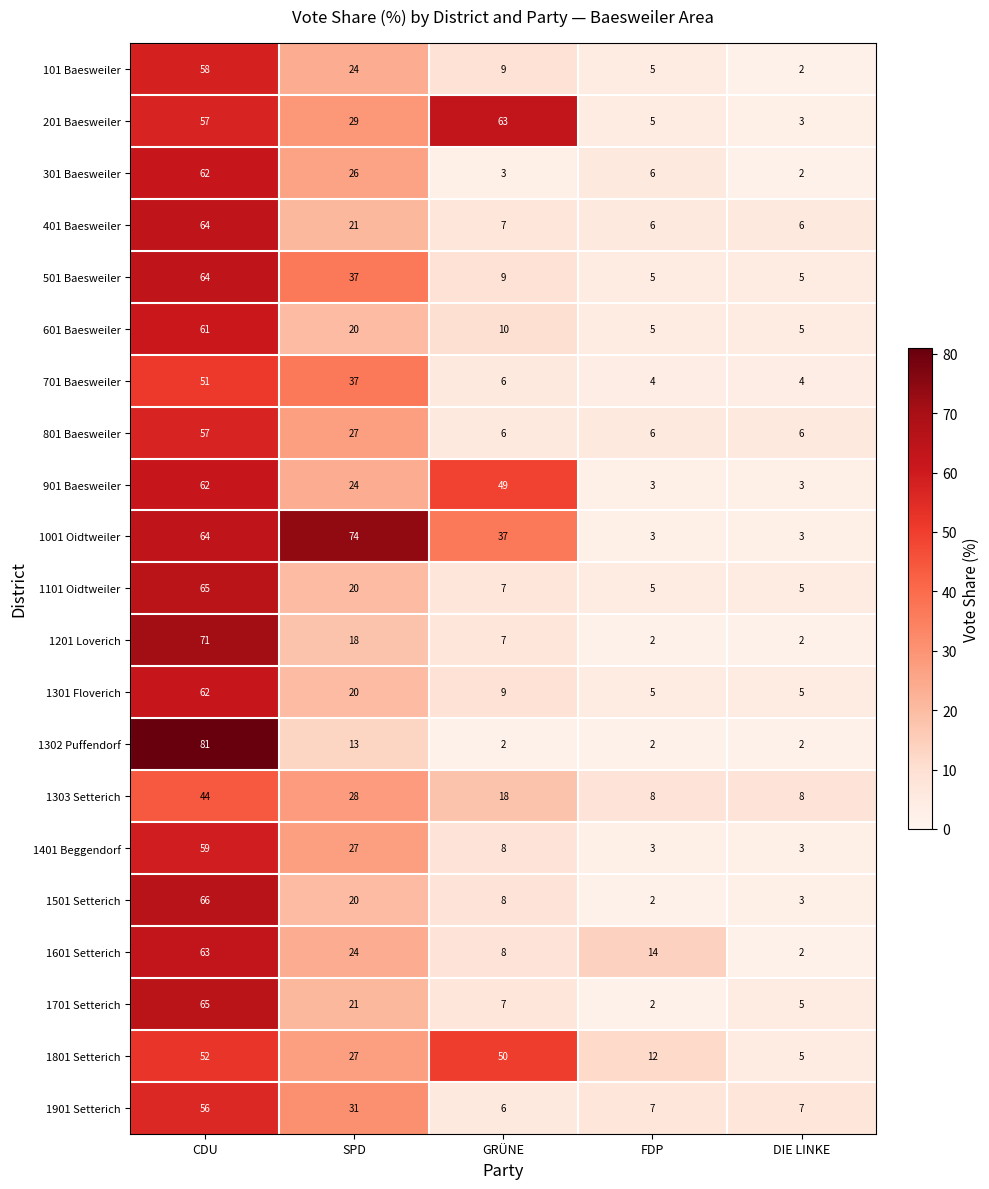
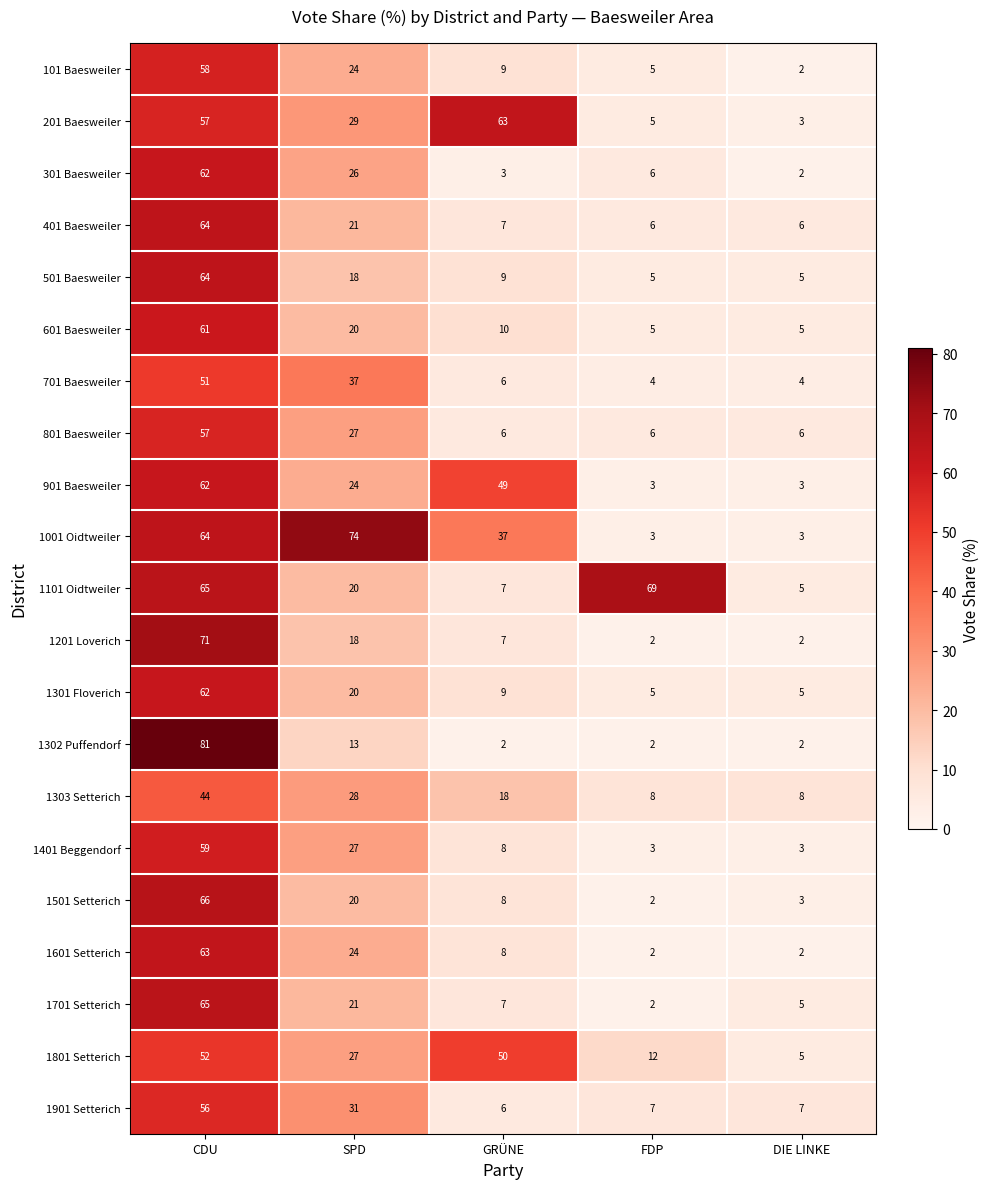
  {
    "101 Baesweiler": {
      "CDU": 58,
      "SPD": 24,
      "GRÜNE": 9,
      "FDP": 5,
      "DIE LINKE": 2
    },
    "201 Baesweiler": {
      "CDU": 57,
      "SPD": 29,
      "GRÜNE": 63,
      "FDP": 5,
      "DIE LINKE": 3
    },
    "301 Baesweiler": {
      "CDU": 62,
      "SPD": 26,
      "GRÜNE": 3,
      "FDP": 6,
      "DIE LINKE": 2
    },
    "401 Baesweiler": {
      "CDU": 64,
      "SPD": 21,
      "GRÜNE": 7,
      "FDP": 6,
      "DIE LINKE": 6
    },
    "501 Baesweiler": {
      "CDU": 64,
-     "SPD": 37,
+     "SPD": 18,
      "GRÜNE": 9,
      "FDP": 5,
      "DIE LINKE": 5
    },
    "601 Baesweiler": {
      "CDU": 61,
      "SPD": 20,
      "GRÜNE": 10,
      "FDP": 5,
      "DIE LINKE": 5
    },
    "701 Baesweiler": {
      "CDU": 51,
      "SPD": 37,
      "GRÜNE": 6,
      "FDP": 4,
      "DIE LINKE": 4
    },
    "801 Baesweiler": {
      "CDU": 57,
      "SPD": 27,
      "GRÜNE": 6,
      "FDP": 6,
      "DIE LINKE": 6
    },
    "901 Baesweiler": {
      "CDU": 62,
      "SPD": 24,
      "GRÜNE": 49,
      "FDP": 3,
      "DIE LINKE": 3
    },
    "1001 Oidtweiler": {
      "CDU": 64,
      "SPD": 74,
      "GRÜNE": 37,
      "FDP": 3,
      "DIE LINKE": 3
    },
    "1101 Oidtweiler": {
      "CDU": 65,
      "SPD": 20,
      "GRÜNE": 7,
-     "FDP": 5,
+     "FDP": 69,
      "DIE LINKE": 5
    },
    "1201 Loverich": {
      "CDU": 71,
      "SPD": 18,
      "GRÜNE": 7,
      "FDP": 2,
      "DIE LINKE": 2
    },
    "1301 Floverich": {
      "CDU": 62,
      "SPD": 20,
      "GRÜNE": 9,
      "FDP": 5,
      "DIE LINKE": 5
    },
    "1302 Puffendorf": {
      "CDU": 81,
      "SPD": 13,
      "GRÜNE": 2,
      "FDP": 2,
      "DIE LINKE": 2
    },
    "1303 Setterich": {
      "CDU": 44,
      "SPD": 28,
      "GRÜNE": 18,
      "FDP": 8,
      "DIE LINKE": 8
    },
    "1401 Beggendorf": {
      "CDU": 59,
      "SPD": 27,
      "GRÜNE": 8,
      "FDP": 3,
      "DIE LINKE": 3
    },
    "1501 Setterich": {
      "CDU": 66,
      "SPD": 20,
      "GRÜNE": 8,
      "FDP": 2,
      "DIE LINKE": 3
    },
    "1601 Setterich": {
      "CDU": 63,
      "SPD": 24,
      "GRÜNE": 8,
-     "FDP": 14,
+     "FDP": 2,
      "DIE LINKE": 2
    },
    "1701 Setterich": {
      "CDU": 65,
      "SPD": 21,
      "GRÜNE": 7,
      "FDP": 2,
      "DIE LINKE": 5
    },
    "1801 Setterich": {
      "CDU": 52,
      "SPD": 27,
      "GRÜNE": 50,
      "FDP": 12,
      "DIE LINKE": 5
    },
    "1901 Setterich": {
      "CDU": 56,
      "SPD": 31,
      "GRÜNE": 6,
      "FDP": 7,
      "DIE LINKE": 7
    }
  }
